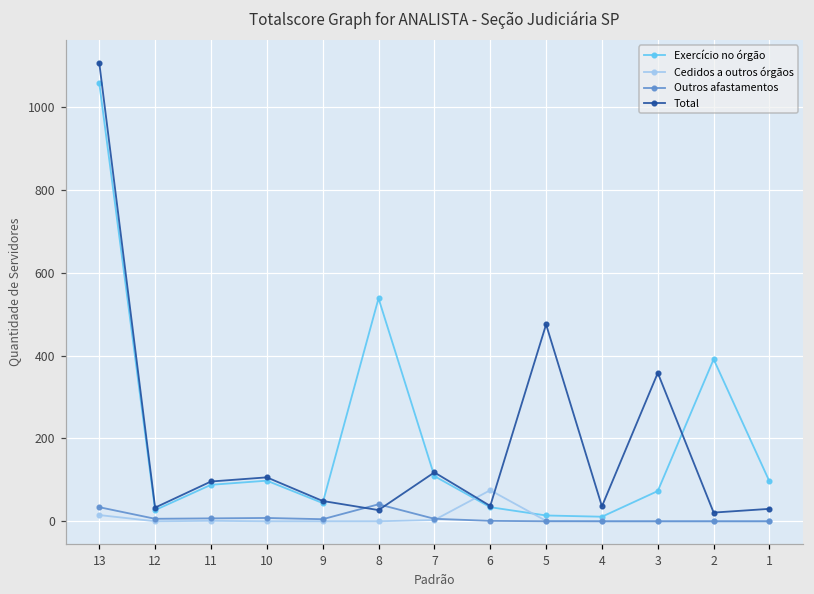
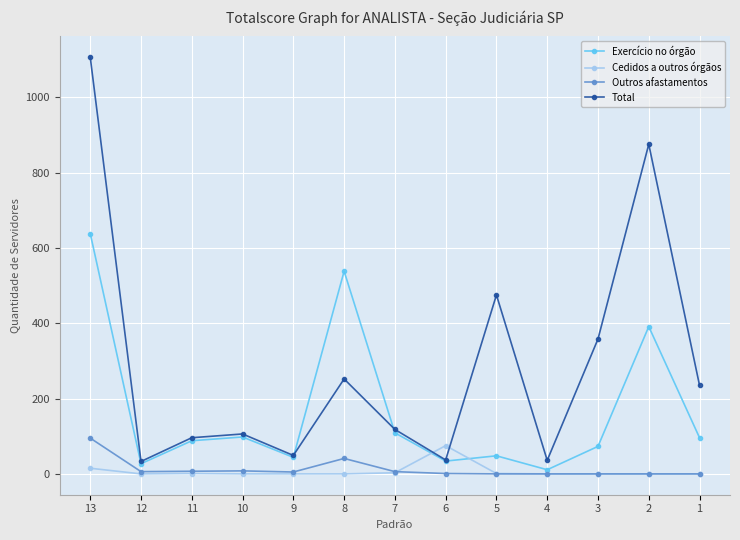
  {
    "Exercício no órgão": {
-     "13": 1060,
+     "13": 640,
      "11": 90,
      "10": 100,
      "8": 540,
      "7": 110,
-     "5": 10,
+     "5": 50,
      "4": 10,
      "3": 70,
      "2": 390,
      "1": 100
    },
    "Cedidos a outros órgãos": {
      "13": 20,
      "10": 0,
      "8": 0,
      "6": 80
    },
    "Outros afastamentos": {
-     "13": 30,
+     "13": 100,
      "10": 10,
      "8": 40,
      "6": 0
    },
    "Total": {
      "13": 1110,
      "11": 100,
      "10": 110,
-     "8": 30,
+     "8": 250,
      "7": 120,
      "5": 480,
      "4": 40,
      "3": 360,
-     "2": 20,
-     "1": 30
+     "2": 880,
+     "1": 240
    }
  }
